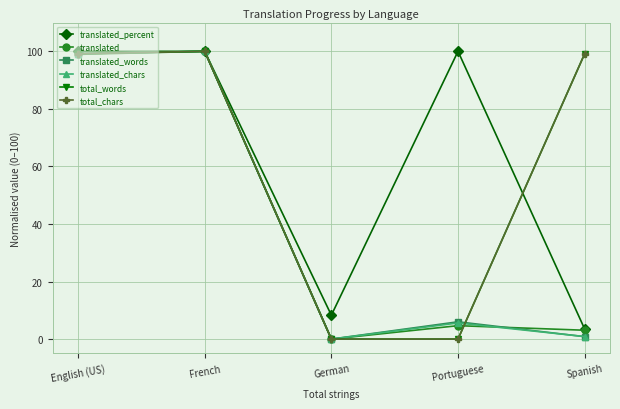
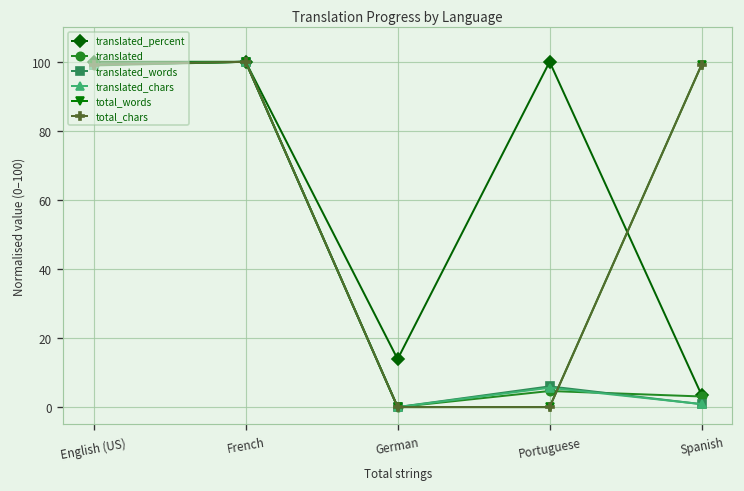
  {
    "translated_percent": {
-     "German": 8,
+     "German": 14,
      "Portuguese": 100
    },
    "total_chars": {
      "Portuguese": 0,
      "Spanish": 99
    }
  }
